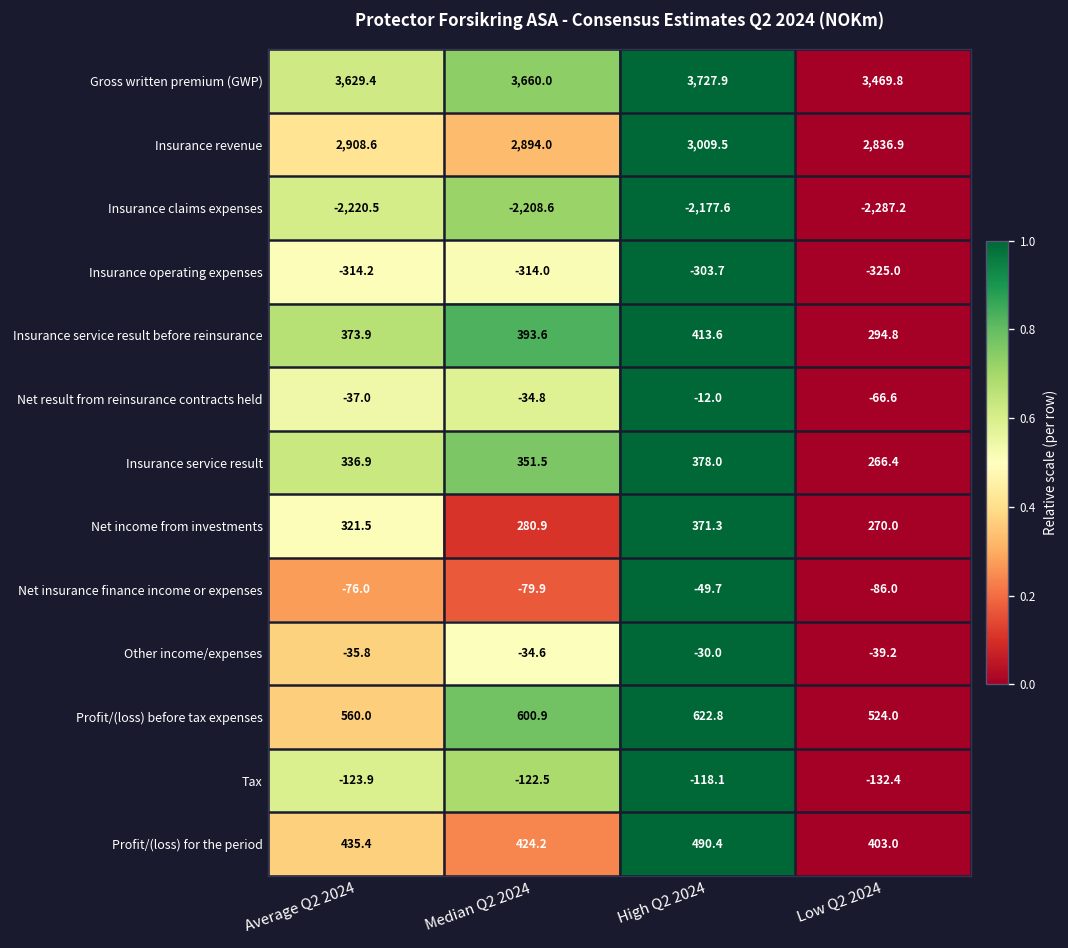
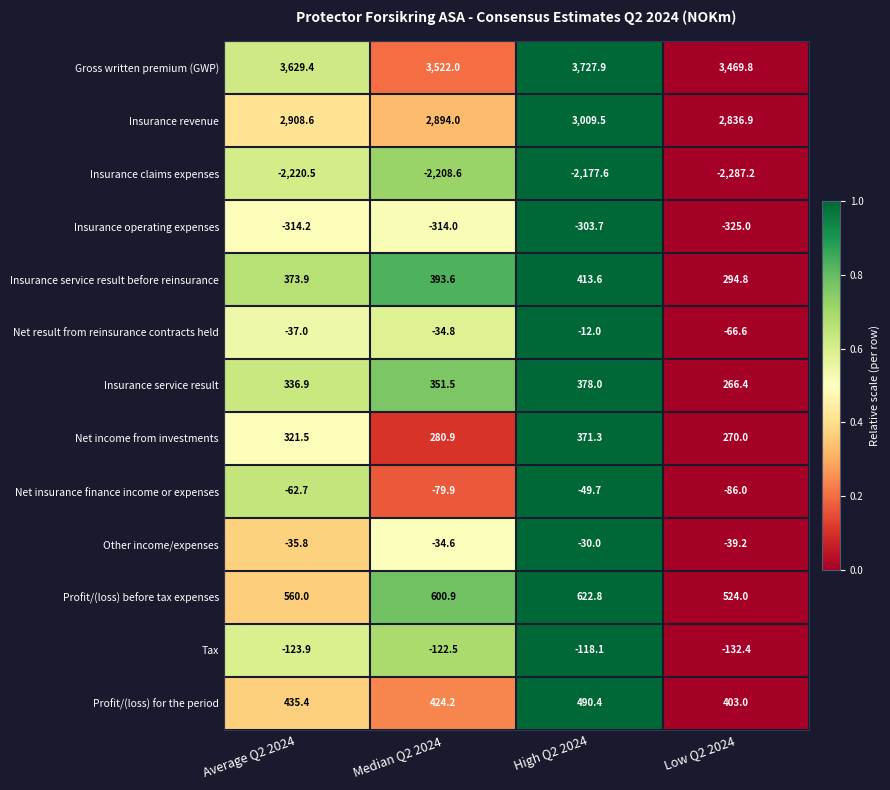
  {
    "Gross written premium (GWP)": {
      "Average Q2 2024": "3,629.4",
-     "Median Q2 2024": "3,660.0",
+     "Median Q2 2024": "3,522.0",
      "High Q2 2024": "3,727.9",
      "Low Q2 2024": "3,469.8"
    },
    "Insurance revenue": {
      "Average Q2 2024": "2,908.6",
      "Median Q2 2024": "2,894.0",
      "High Q2 2024": "3,009.5",
      "Low Q2 2024": "2,836.9"
    },
    "Insurance claims expenses": {
      "Average Q2 2024": "-2,220.5",
      "Median Q2 2024": "-2,208.6",
      "High Q2 2024": "-2,177.6",
      "Low Q2 2024": "-2,287.2"
    },
    "Insurance operating expenses": {
      "Average Q2 2024": "-314.2",
      "Median Q2 2024": "-314.0",
      "High Q2 2024": "-303.7",
      "Low Q2 2024": "-325.0"
    },
    "Insurance service result before reinsurance": {
      "Average Q2 2024": "373.9",
      "Median Q2 2024": "393.6",
      "High Q2 2024": "413.6",
      "Low Q2 2024": "294.8"
    },
    "Net result from reinsurance contracts held": {
      "Average Q2 2024": "-37.0",
      "Median Q2 2024": "-34.8",
      "High Q2 2024": "-12.0",
      "Low Q2 2024": "-66.6"
    },
    "Insurance service result": {
      "Average Q2 2024": "336.9",
      "Median Q2 2024": "351.5",
      "High Q2 2024": "378.0",
      "Low Q2 2024": "266.4"
    },
    "Net income from investments": {
      "Average Q2 2024": "321.5",
      "Median Q2 2024": "280.9",
      "High Q2 2024": "371.3",
      "Low Q2 2024": "270.0"
    },
    "Net insurance finance income or expenses": {
-     "Average Q2 2024": "-76.0",
+     "Average Q2 2024": "-62.7",
      "Median Q2 2024": "-79.9",
      "High Q2 2024": "-49.7",
      "Low Q2 2024": "-86.0"
    },
    "Other income/expenses": {
      "Average Q2 2024": "-35.8",
      "Median Q2 2024": "-34.6",
      "High Q2 2024": "-30.0",
      "Low Q2 2024": "-39.2"
    },
    "Profit/(loss) before tax expenses": {
      "Average Q2 2024": "560.0",
      "Median Q2 2024": "600.9",
      "High Q2 2024": "622.8",
      "Low Q2 2024": "524.0"
    },
    "Tax": {
      "Average Q2 2024": "-123.9",
      "Median Q2 2024": "-122.5",
      "High Q2 2024": "-118.1",
      "Low Q2 2024": "-132.4"
    },
    "Profit/(loss) for the period": {
      "Average Q2 2024": "435.4",
      "Median Q2 2024": "424.2",
      "High Q2 2024": "490.4",
      "Low Q2 2024": "403.0"
    }
  }
